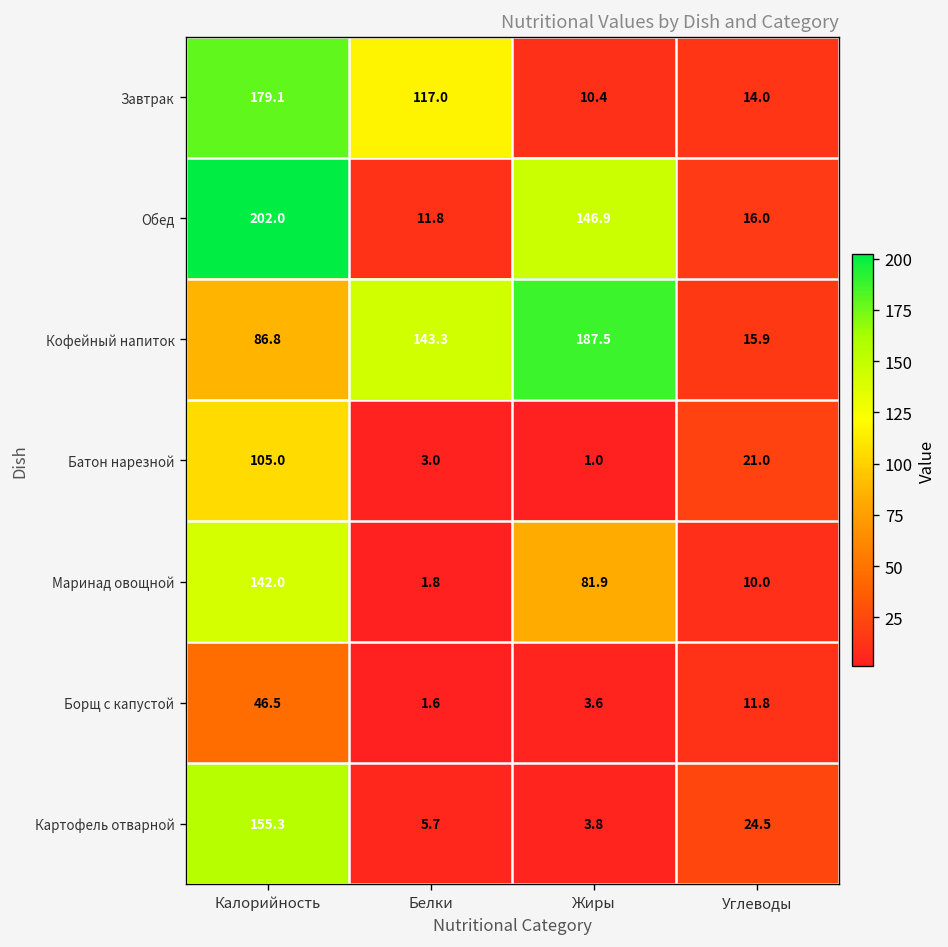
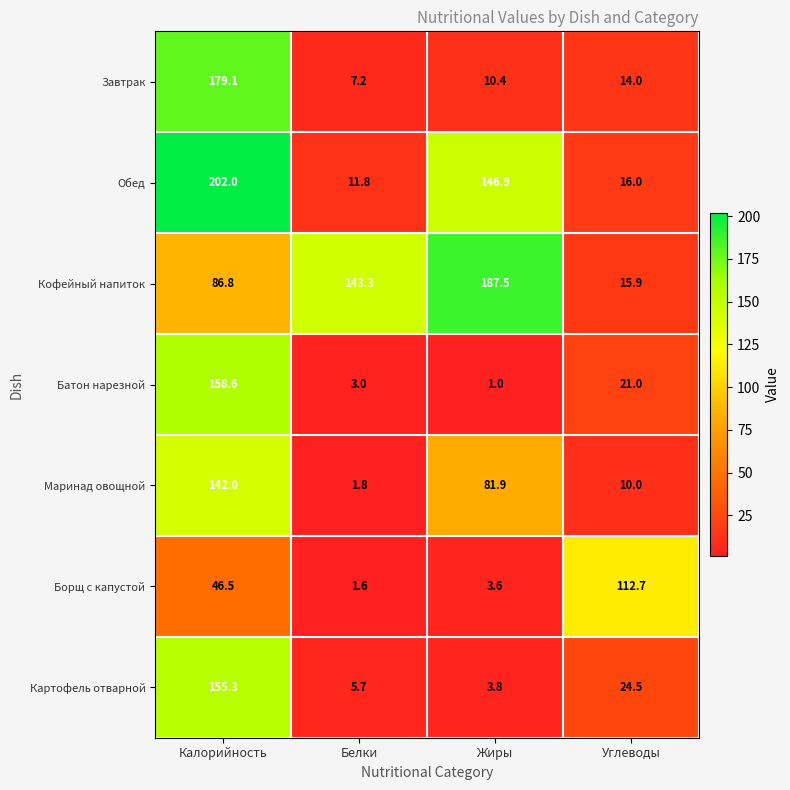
  {
    "Завтрак": {
      "Калорийность": 179.1,
-     "Белки": 117.0,
+     "Белки": 7.2,
      "Жиры": 10.4,
      "Углеводы": 14.0
    },
    "Обед": {
      "Калорийность": 202.0,
      "Белки": 11.8,
      "Жиры": 146.9,
      "Углеводы": 16.0
    },
    "Кофейный напиток": {
      "Калорийность": 86.8,
      "Белки": 143.3,
      "Жиры": 187.5,
      "Углеводы": 15.9
    },
    "Батон нарезной": {
-     "Калорийность": 105.0,
+     "Калорийность": 158.6,
      "Белки": 3.0,
      "Жиры": 1.0,
      "Углеводы": 21.0
    },
    "Маринад овощной": {
      "Калорийность": 142.0,
      "Белки": 1.8,
      "Жиры": 81.9,
      "Углеводы": 10.0
    },
    "Борщ с капустой": {
      "Калорийность": 46.5,
      "Белки": 1.6,
      "Жиры": 3.6,
-     "Углеводы": 11.8
+     "Углеводы": 112.7
    },
    "Картофель отварной": {
      "Калорийность": 155.3,
      "Белки": 5.7,
      "Жиры": 3.8,
      "Углеводы": 24.5
    }
  }
